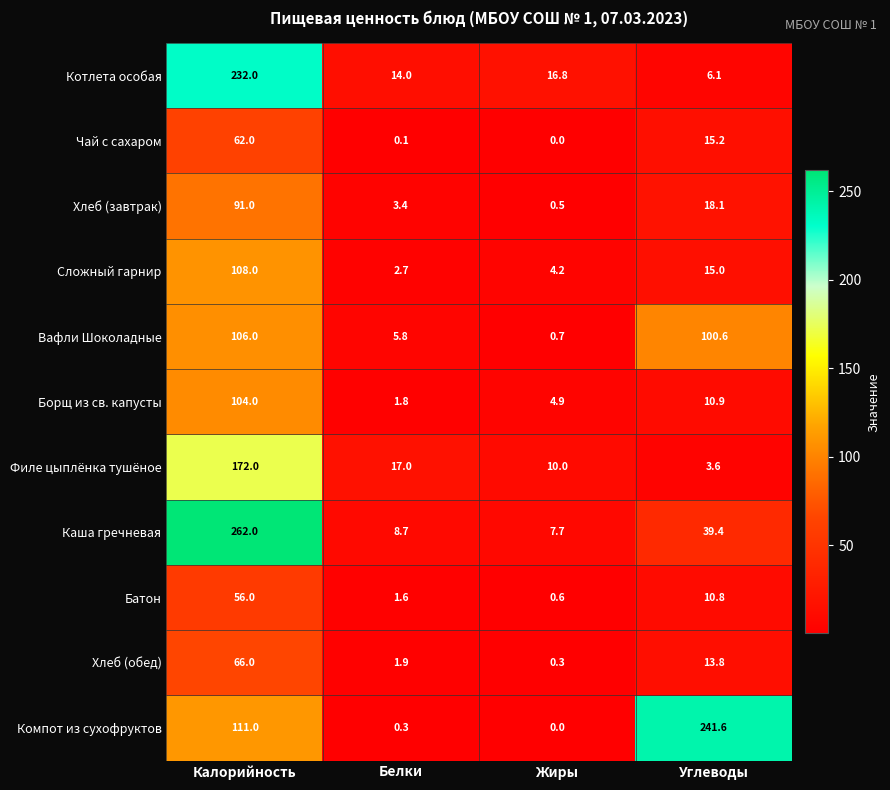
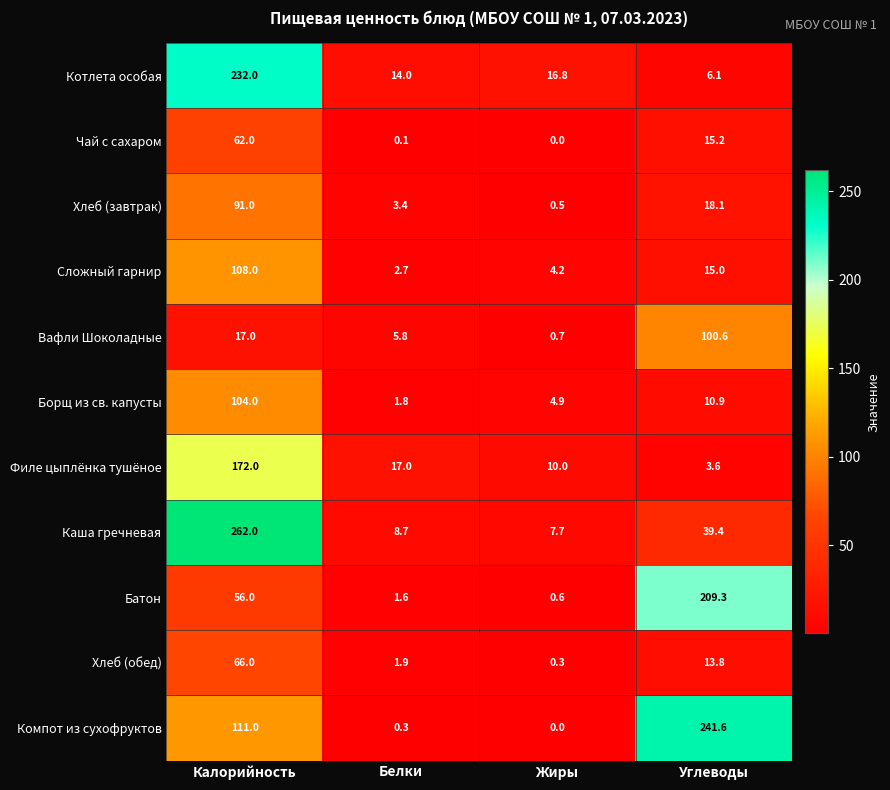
  {
    "Котлета особая": {
      "Калорийность": 232.0,
      "Белки": 14.0,
      "Жиры": 16.8,
      "Углеводы": 6.1
    },
    "Чай с сахаром": {
      "Калорийность": 62.0,
      "Белки": 0.1,
      "Жиры": 0.0,
      "Углеводы": 15.2
    },
    "Хлеб (завтрак)": {
      "Калорийность": 91.0,
      "Белки": 3.4,
      "Жиры": 0.5,
      "Углеводы": 18.1
    },
    "Сложный гарнир": {
      "Калорийность": 108.0,
      "Белки": 2.7,
      "Жиры": 4.2,
      "Углеводы": 15.0
    },
    "Вафли Шоколадные": {
-     "Калорийность": 106.0,
+     "Калорийность": 17.0,
      "Белки": 5.8,
      "Жиры": 0.7,
      "Углеводы": 100.6
    },
    "Борщ из св. капусты": {
      "Калорийность": 104.0,
      "Белки": 1.8,
      "Жиры": 4.9,
      "Углеводы": 10.9
    },
    "Филе цыплёнка тушёное": {
      "Калорийность": 172.0,
      "Белки": 17.0,
      "Жиры": 10.0,
      "Углеводы": 3.6
    },
    "Каша гречневая": {
      "Калорийность": 262.0,
      "Белки": 8.7,
      "Жиры": 7.7,
      "Углеводы": 39.4
    },
    "Батон": {
      "Калорийность": 56.0,
      "Белки": 1.6,
      "Жиры": 0.6,
-     "Углеводы": 10.8
+     "Углеводы": 209.3
    },
    "Хлеб (обед)": {
      "Калорийность": 66.0,
      "Белки": 1.9,
      "Жиры": 0.3,
      "Углеводы": 13.8
    },
    "Компот из сухофруктов": {
      "Калорийность": 111.0,
      "Белки": 0.3,
      "Жиры": 0.0,
      "Углеводы": 241.6
    }
  }
